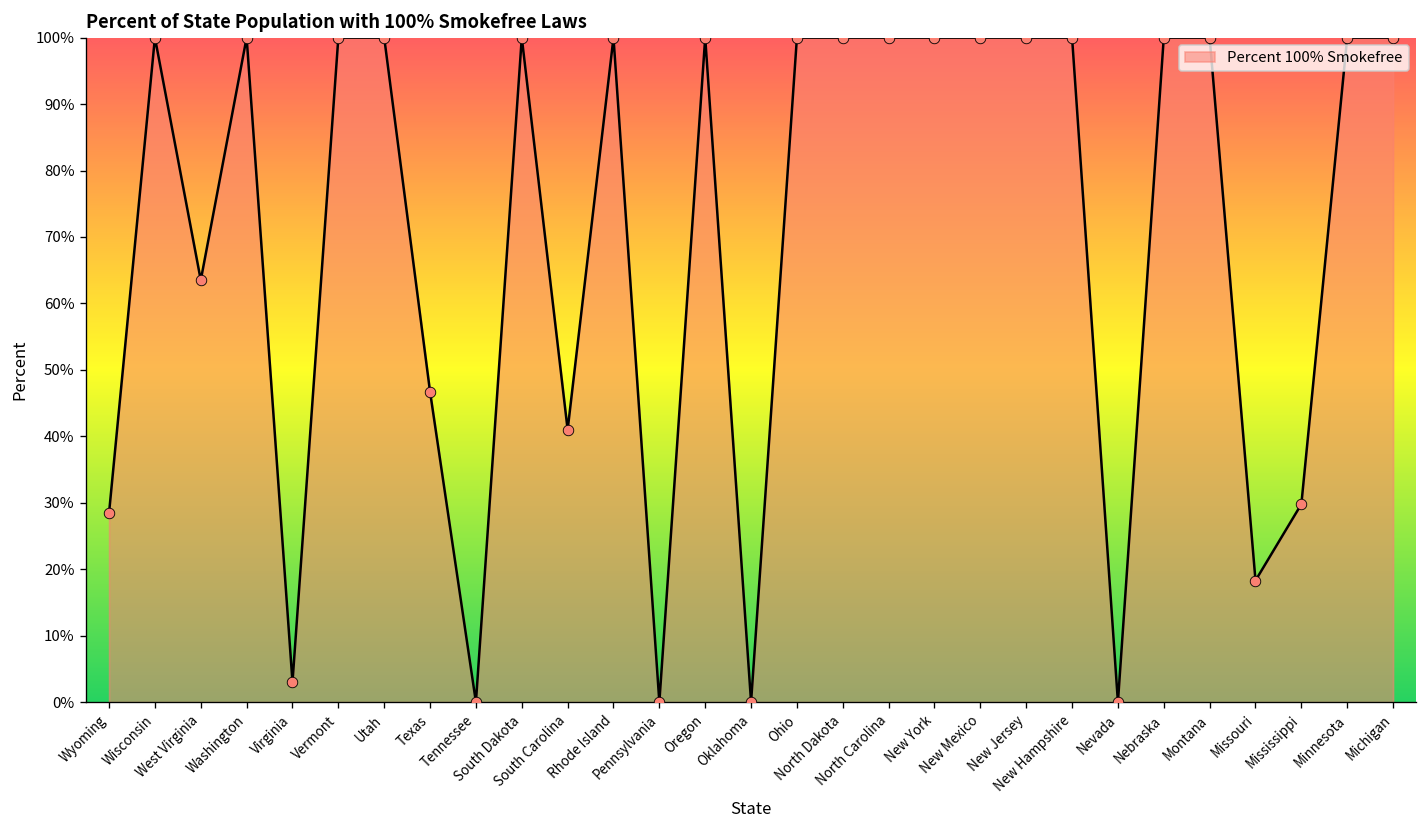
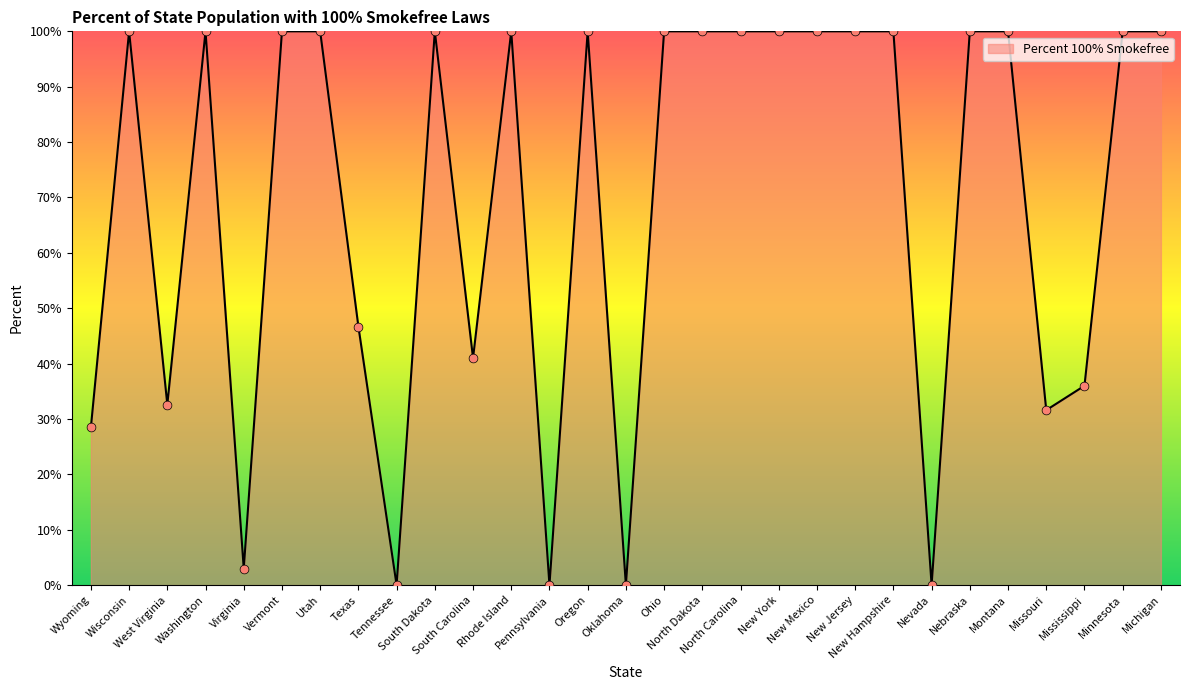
  {
    "Wyoming": "29%",
    "Wisconsin": "100%",
-   "West Virginia": "64%",
+   "West Virginia": "33%",
    "Washington": "100%",
    "Virginia": "3%",
    "Vermont": "100%",
    "Utah": "100%",
    "Texas": "47%",
    "Tennessee": "0%",
    "South Dakota": "100%",
    "South Carolina": "41%",
    "Rhode Island": "100%",
    "Pennsylvania": "0%",
    "Oregon": "100%",
    "Oklahoma": "0%",
    "Ohio": "100%",
    "North Dakota": "100%",
    "North Carolina": "100%",
    "New York": "100%",
    "New Mexico": "100%",
    "New Jersey": "100%",
    "New Hampshire": "100%",
    "Nevada": "0%",
    "Nebraska": "100%",
    "Montana": "100%",
-   "Missouri": "18%",
-   "Mississippi": "30%",
+   "Missouri": "32%",
+   "Mississippi": "36%",
    "Minnesota": "100%",
    "Michigan": "100%"
  }
